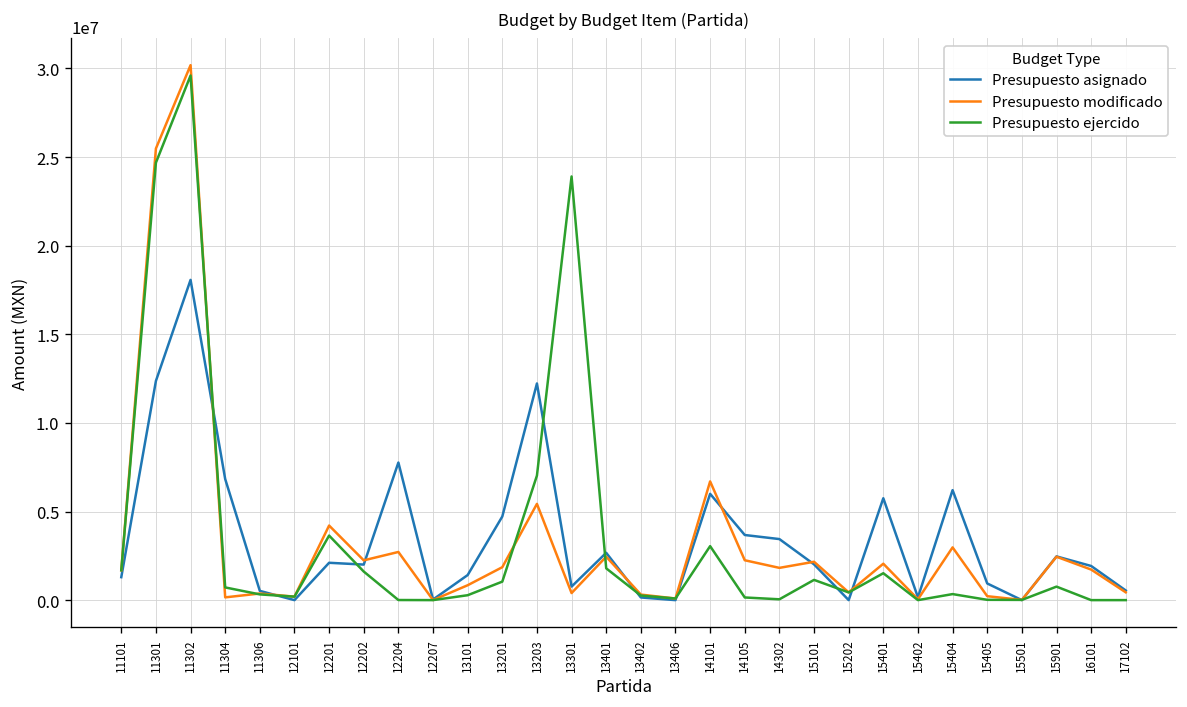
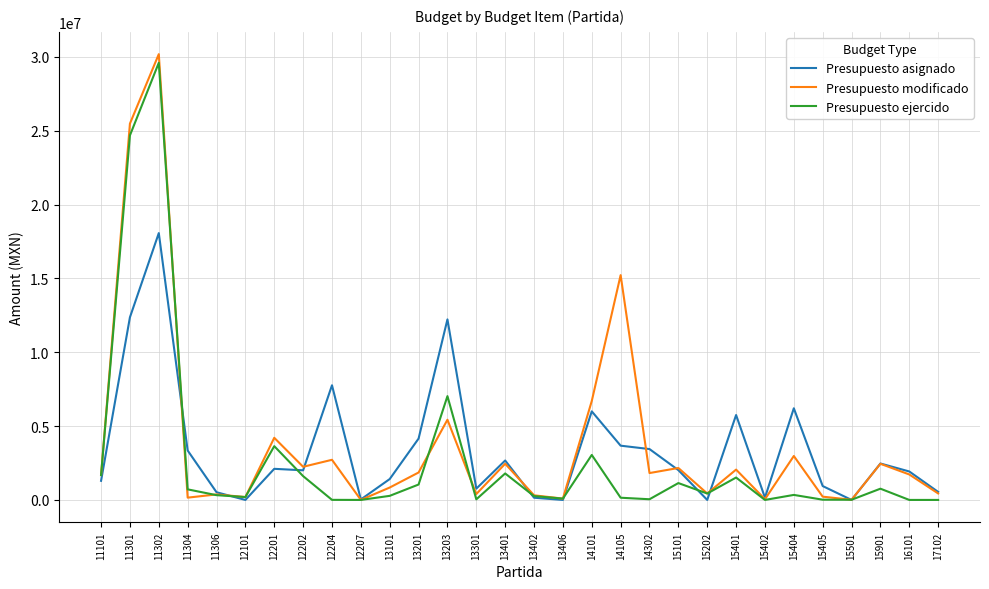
  {
    "Presupuesto asignado": {
      "11101": 1300000,
      "11301": 12400000,
      "11302": 18100000,
-     "11304": 6800000,
+     "11304": 3300000,
      "12101": 0,
      "12201": 2100000,
      "12202": 2000000,
      "12204": 7800000,
      "13101": 1400000,
-     "13201": 4700000,
+     "13201": 4200000,
      "13203": 12200000,
      "13301": 800000,
      "13401": 2700000,
      "14101": 6000000,
      "14105": 3700000,
      "14302": 3400000,
      "15202": 0,
      "15401": 5700000,
      "15404": 6200000,
      "15405": 900000,
      "16101": 1900000
    },
    "Presupuesto modificado": {
      "11301": 25500000,
      "11302": 30200000,
      "11304": 200000,
      "12201": 4200000,
      "12202": 2200000,
      "12204": 2700000,
      "13101": 800000,
      "13201": 1900000,
      "13203": 5400000,
      "13301": 400000,
      "13401": 2500000,
      "14101": 6700000,
-     "14105": 2200000,
+     "14105": 15200000,
      "14302": 1800000,
      "15401": 2100000,
      "15404": 3000000,
      "15405": 200000,
      "16101": 1700000
    },
    "Presupuesto ejercido": {
      "11301": 24700000,
      "11302": 29600000,
      "11304": 700000,
      "12201": 3600000,
      "12202": 1600000,
      "12204": 0,
      "13101": 300000,
      "13201": 1000000,
      "13203": 7000000,
-     "13301": 23900000,
+     "13301": 0,
      "13401": 1800000,
      "14101": 3000000,
      "14105": 100000,
      "14302": 0,
      "15101": 1100000,
      "15401": 1500000,
      "15404": 300000,
      "15405": 0,
      "15901": 800000,
      "16101": 0,
      "17102": 0
    }
  }
